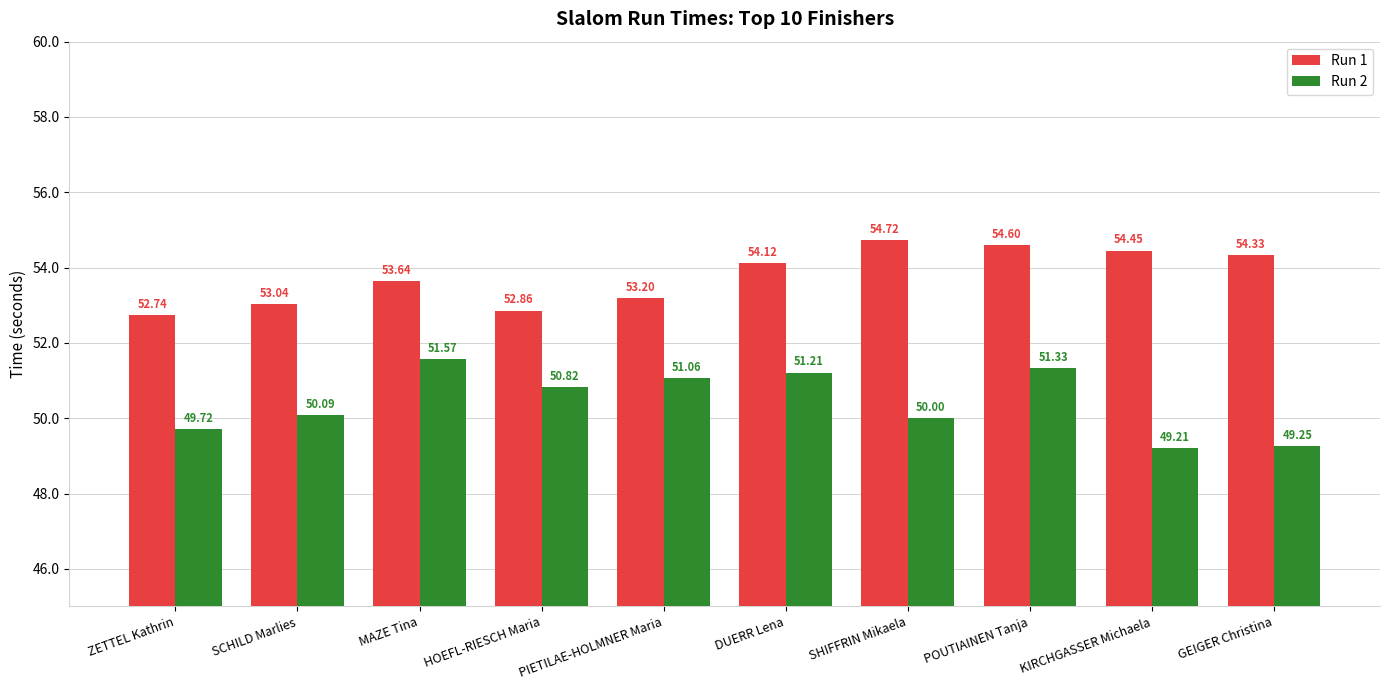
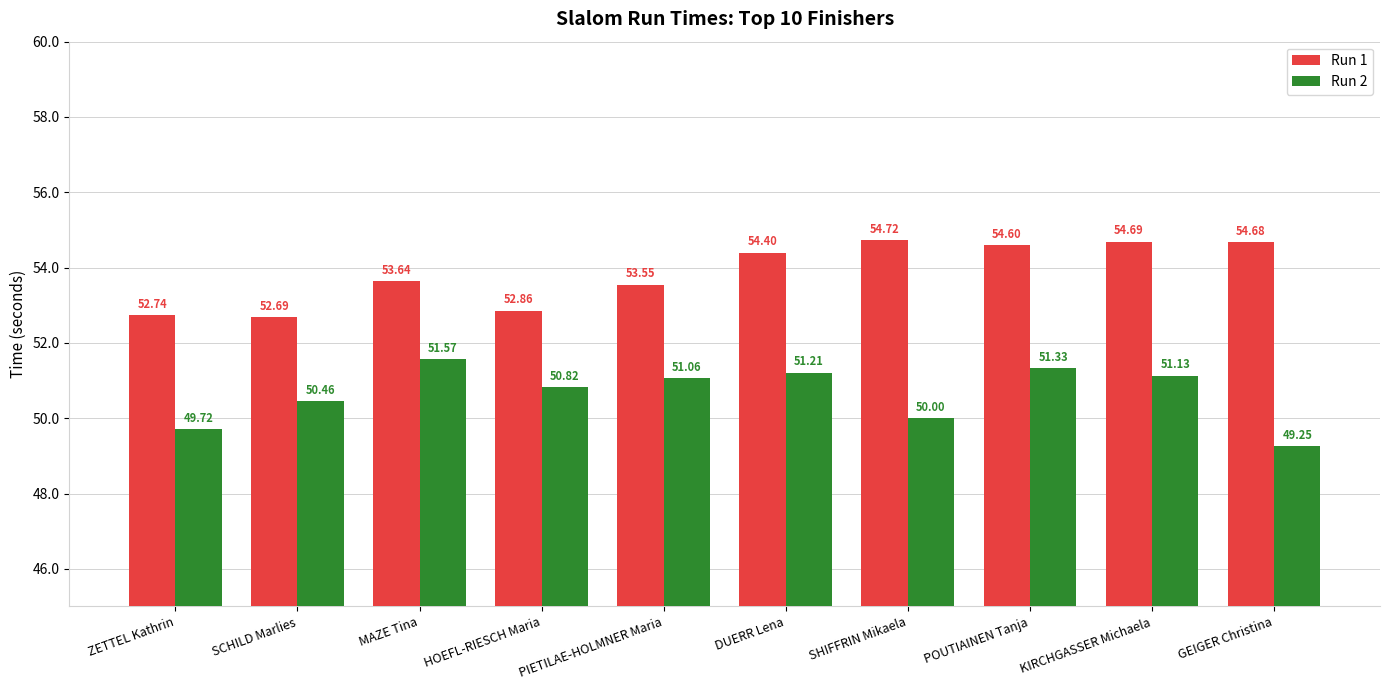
  {
    "Run 1": {
      "ZETTEL Kathrin": 52.74,
-     "SCHILD Marlies": 53.04,
+     "SCHILD Marlies": 52.69,
      "MAZE Tina": 53.64,
      "HOEFL-RIESCH Maria": 52.86,
-     "PIETILAE-HOLMNER Maria": 53.20,
-     "DUERR Lena": 54.12,
+     "PIETILAE-HOLMNER Maria": 53.55,
+     "DUERR Lena": 54.40,
      "SHIFFRIN Mikaela": 54.72,
      "POUTIAINEN Tanja": 54.60,
-     "KIRCHGASSER Michaela": 54.45,
-     "GEIGER Christina": 54.33
+     "KIRCHGASSER Michaela": 54.69,
+     "GEIGER Christina": 54.68
    },
    "Run 2": {
      "ZETTEL Kathrin": 49.72,
-     "SCHILD Marlies": 50.09,
+     "SCHILD Marlies": 50.46,
      "MAZE Tina": 51.57,
      "HOEFL-RIESCH Maria": 50.82,
      "PIETILAE-HOLMNER Maria": 51.06,
      "DUERR Lena": 51.21,
      "SHIFFRIN Mikaela": 50.00,
      "POUTIAINEN Tanja": 51.33,
-     "KIRCHGASSER Michaela": 49.21,
+     "KIRCHGASSER Michaela": 51.13,
      "GEIGER Christina": 49.25
    }
  }
